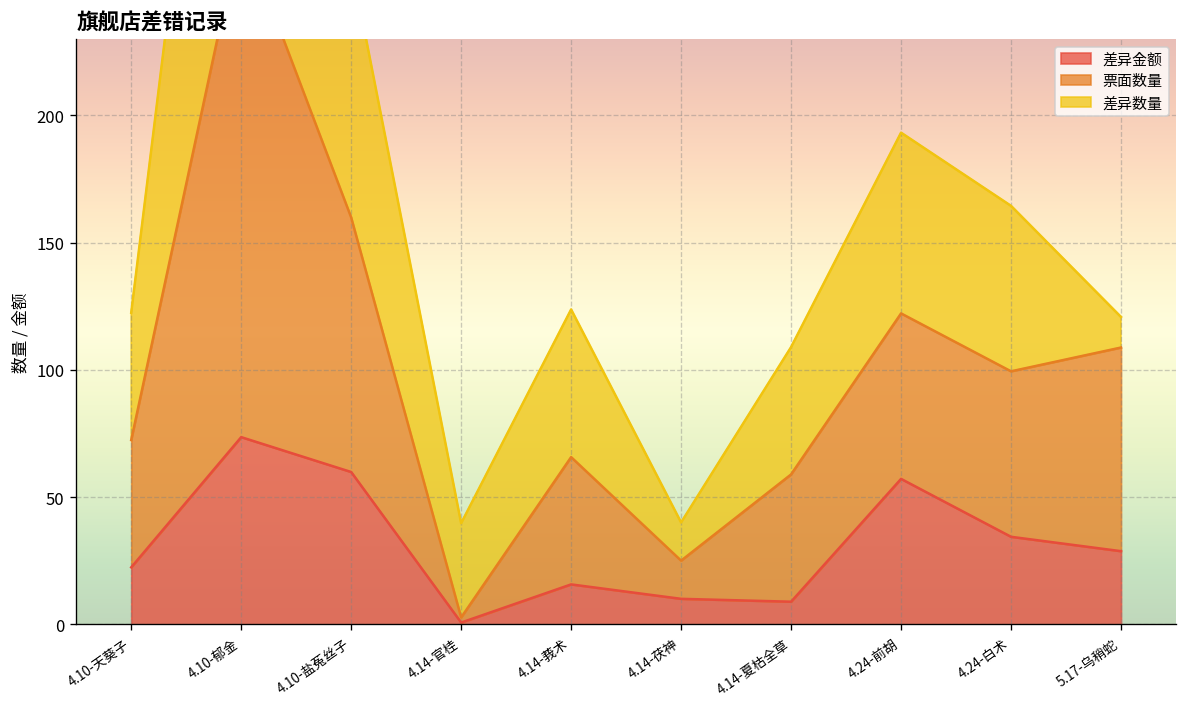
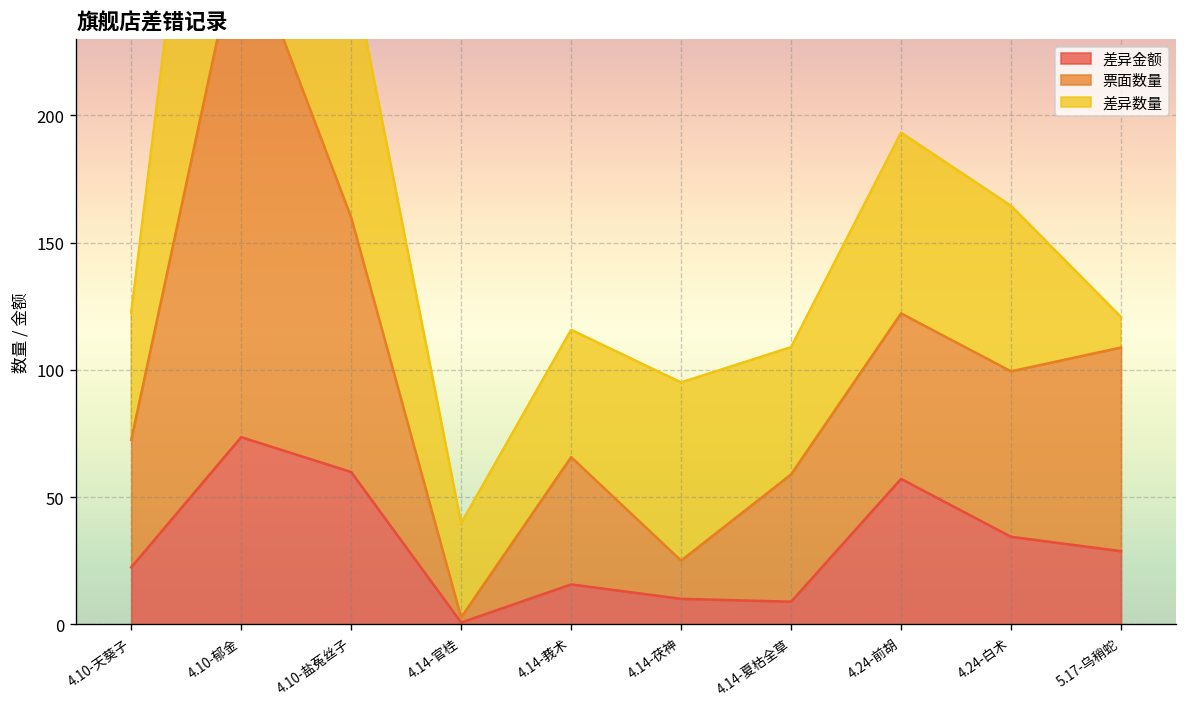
  {
    "差异数量": {
      "4.10-天葵子": 50,
      "4.14-官桂": 37,
-     "4.14-莪术": 58,
-     "4.14-茯神": 15,
+     "4.14-莪术": 50,
+     "4.14-茯神": 70,
      "4.14-夏枯全草": 50,
      "4.24-前胡": 71,
      "4.24-白术": 65,
      "5.17-乌稍蛇": 12
    }
  }
